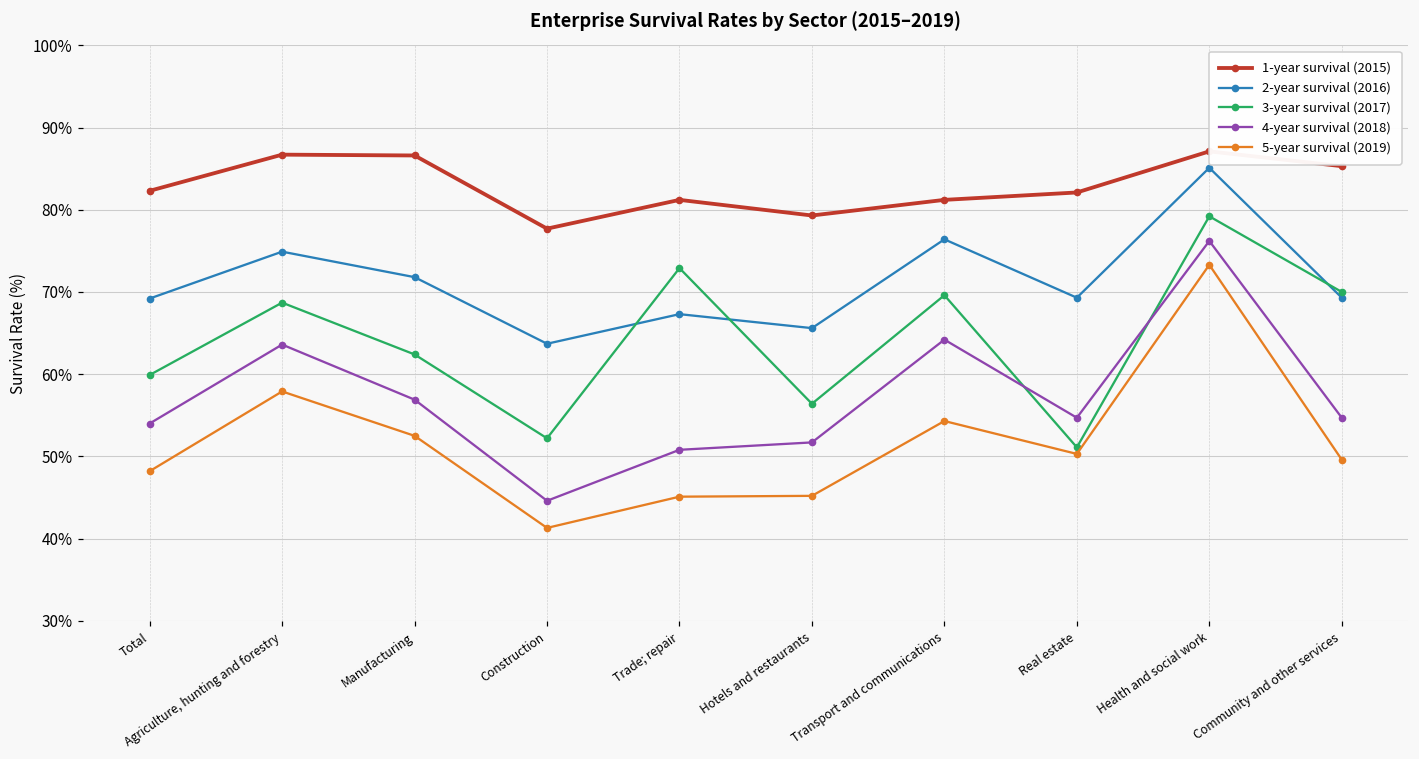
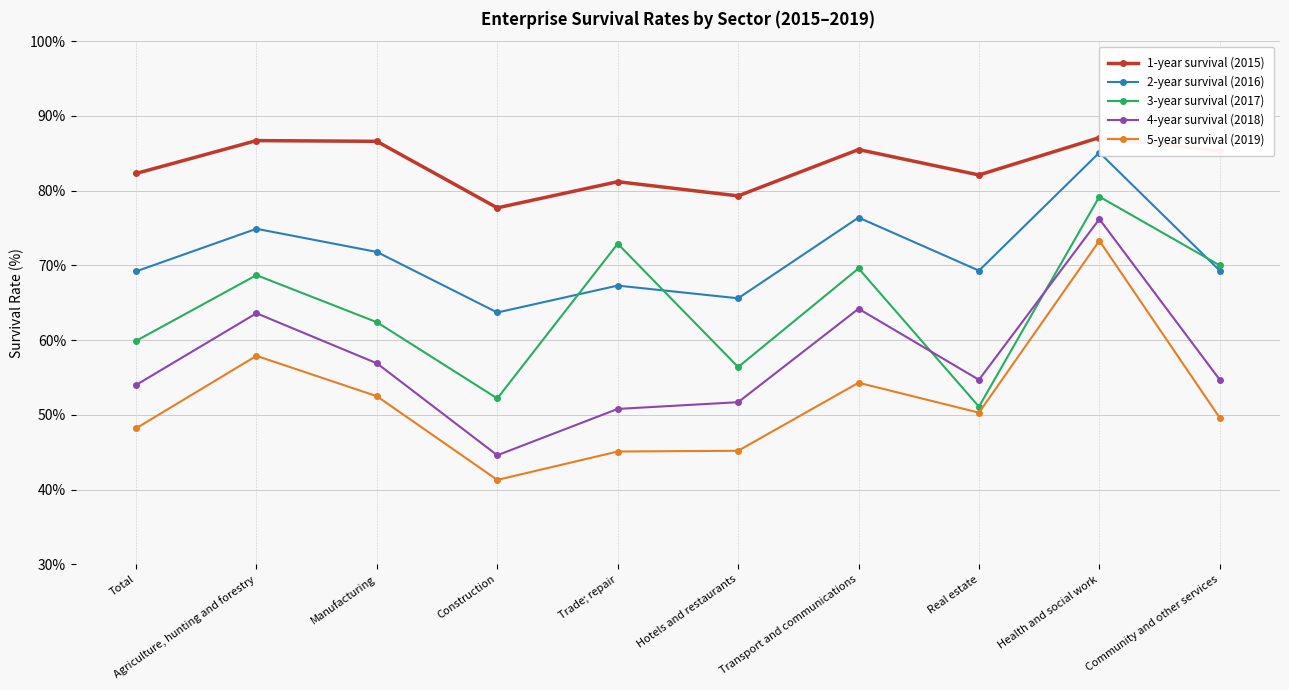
  {
    "1-year survival (2015)": {
      "Total": "82%",
      "Agriculture, hunting and forestry": "87%",
      "Manufacturing": "87%",
      "Construction": "78%",
      "Trade; repair": "81%",
      "Hotels and restaurants": "79%",
-     "Transport and communications": "81%",
+     "Transport and communications": "86%",
      "Real estate": "82%"
    },
    "2-year survival (2016)": {
      "Total": "69%",
      "Agriculture, hunting and forestry": "75%",
      "Manufacturing": "72%",
      "Construction": "64%",
      "Trade; repair": "67%",
      "Hotels and restaurants": "66%",
      "Transport and communications": "76%",
      "Real estate": "69%",
      "Community and other services": "69%"
    },
    "3-year survival (2017)": {
      "Total": "60%",
      "Agriculture, hunting and forestry": "69%",
      "Manufacturing": "62%",
      "Construction": "52%",
      "Trade; repair": "73%",
      "Hotels and restaurants": "56%",
      "Transport and communications": "70%",
      "Real estate": "51%",
      "Health and social work": "79%",
      "Community and other services": "70%"
    },
    "4-year survival (2018)": {
      "Total": "54%",
      "Agriculture, hunting and forestry": "64%",
      "Manufacturing": "57%",
      "Construction": "45%",
      "Trade; repair": "51%",
      "Hotels and restaurants": "52%",
      "Transport and communications": "64%",
      "Real estate": "55%",
      "Health and social work": "76%",
      "Community and other services": "55%"
    },
    "5-year survival (2019)": {
      "Total": "48%",
      "Agriculture, hunting and forestry": "58%",
      "Manufacturing": "53%",
      "Construction": "41%",
      "Trade; repair": "45%",
      "Hotels and restaurants": "45%",
      "Transport and communications": "54%",
      "Real estate": "50%",
      "Health and social work": "73%",
      "Community and other services": "50%"
    }
  }
